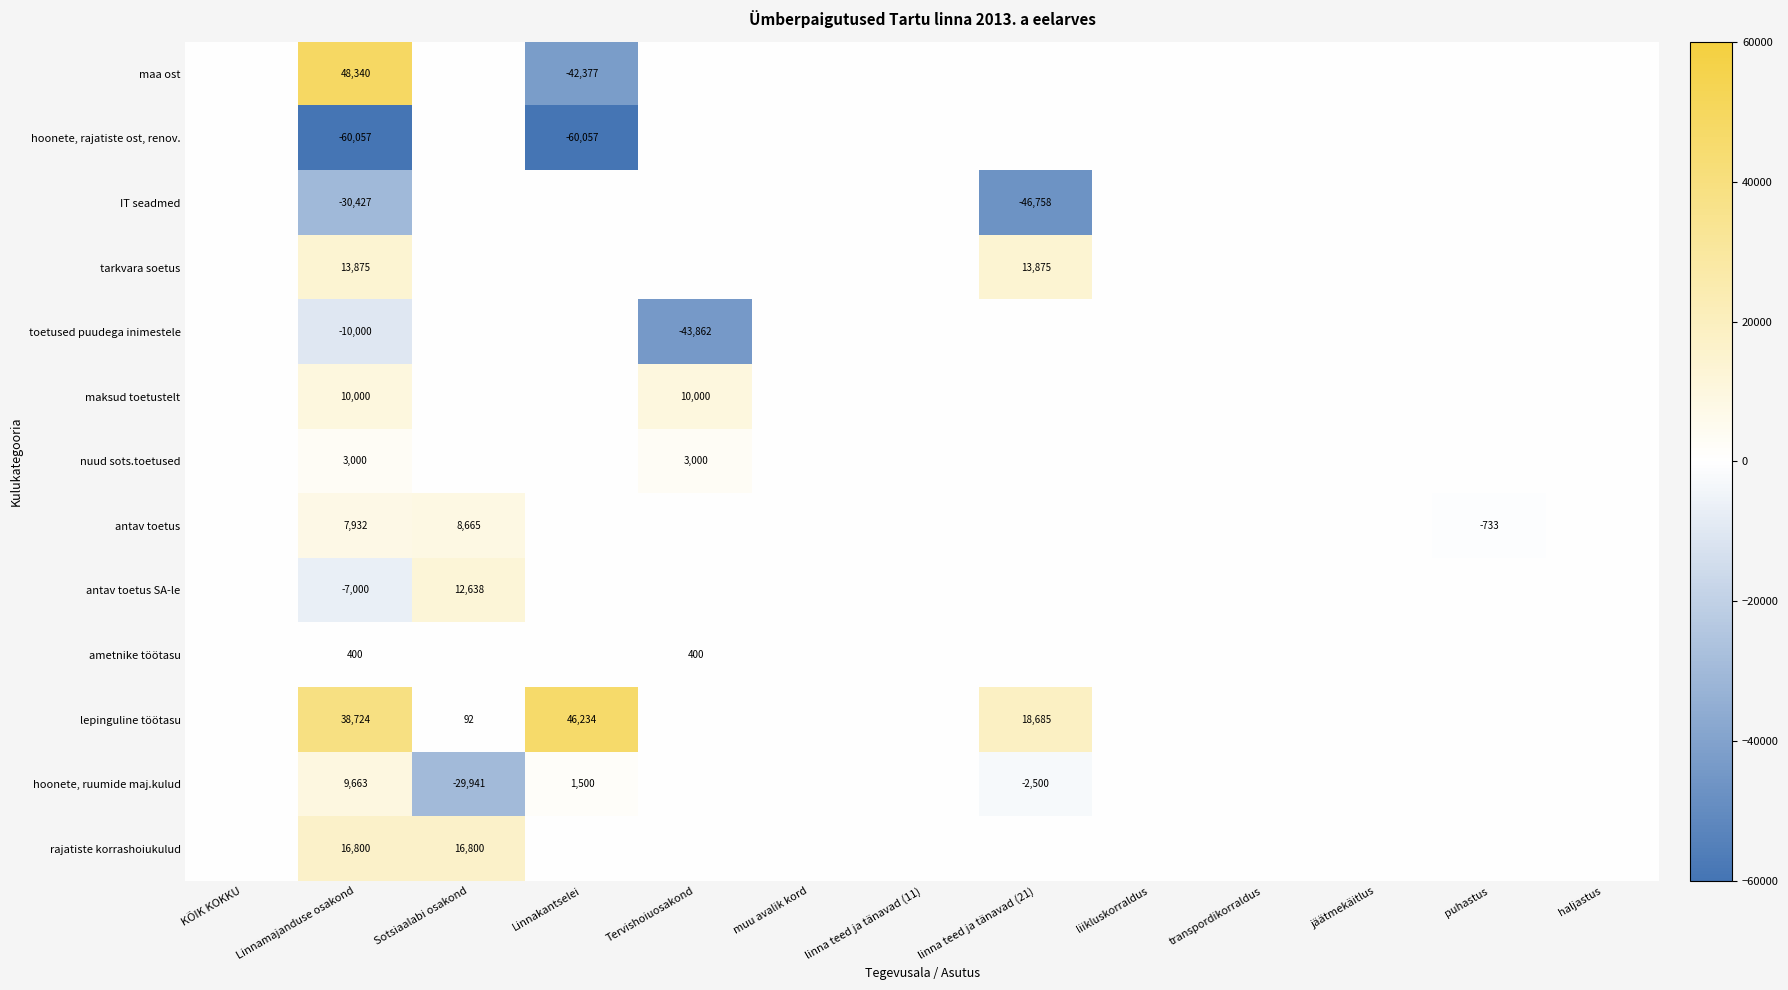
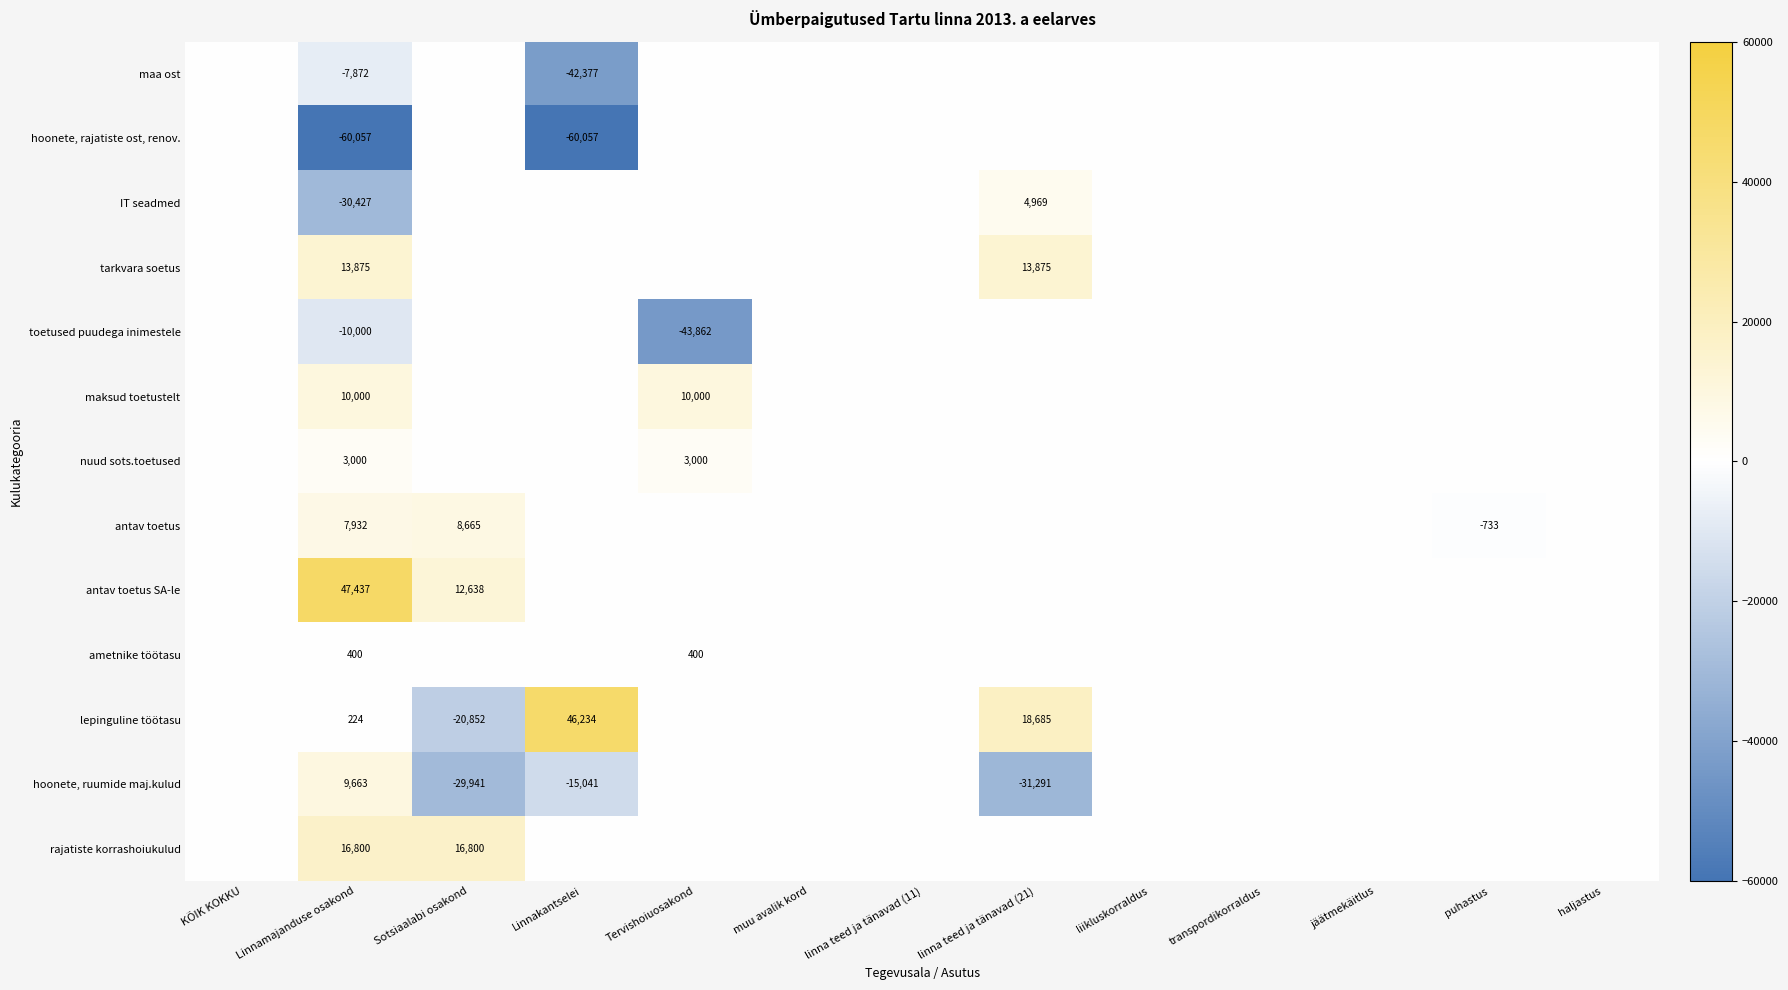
  {
    "maa ost": {
-     "Linnamajanduse osakond": "48,340",
+     "Linnamajanduse osakond": "-7,872",
      "Linnakantselei": "-42,377"
    },
    "hoonete, rajatiste ost, renov.": {
      "Linnamajanduse osakond": "-60,057",
      "Linnakantselei": "-60,057"
    },
    "IT seadmed": {
      "Linnamajanduse osakond": "-30,427",
-     "linna teed ja tänavad (21)": "-46,758"
+     "linna teed ja tänavad (21)": "4,969"
    },
    "tarkvara soetus": {
      "Linnamajanduse osakond": "13,875",
      "linna teed ja tänavad (21)": "13,875"
    },
    "toetused puudega inimestele": {
      "Linnamajanduse osakond": "-10,000",
      "Tervishoiuosakond": "-43,862"
    },
    "maksud toetustelt": {
      "Linnamajanduse osakond": "10,000",
      "Tervishoiuosakond": "10,000"
    },
    "nuud sots.toetused": {
      "Linnamajanduse osakond": "3,000",
      "Tervishoiuosakond": "3,000"
    },
    "antav toetus": {
      "Linnamajanduse osakond": "7,932",
      "Sotsiaalabi osakond": "8,665",
      "puhastus": "-733"
    },
    "antav toetus SA-le": {
-     "Linnamajanduse osakond": "-7,000",
+     "Linnamajanduse osakond": "47,437",
      "Sotsiaalabi osakond": "12,638"
    },
    "ametnike töötasu": {
      "Linnamajanduse osakond": "400",
      "Tervishoiuosakond": "400"
    },
    "lepinguline töötasu": {
-     "Linnamajanduse osakond": "38,724",
-     "Sotsiaalabi osakond": "92",
+     "Linnamajanduse osakond": "224",
+     "Sotsiaalabi osakond": "-20,852",
      "Linnakantselei": "46,234",
      "linna teed ja tänavad (21)": "18,685"
    },
    "hoonete, ruumide maj.kulud": {
      "Linnamajanduse osakond": "9,663",
      "Sotsiaalabi osakond": "-29,941",
-     "Linnakantselei": "1,500",
-     "linna teed ja tänavad (21)": "-2,500"
+     "Linnakantselei": "-15,041",
+     "linna teed ja tänavad (21)": "-31,291"
    },
    "rajatiste korrashoiukulud": {
      "Linnamajanduse osakond": "16,800",
      "Sotsiaalabi osakond": "16,800"
    }
  }
